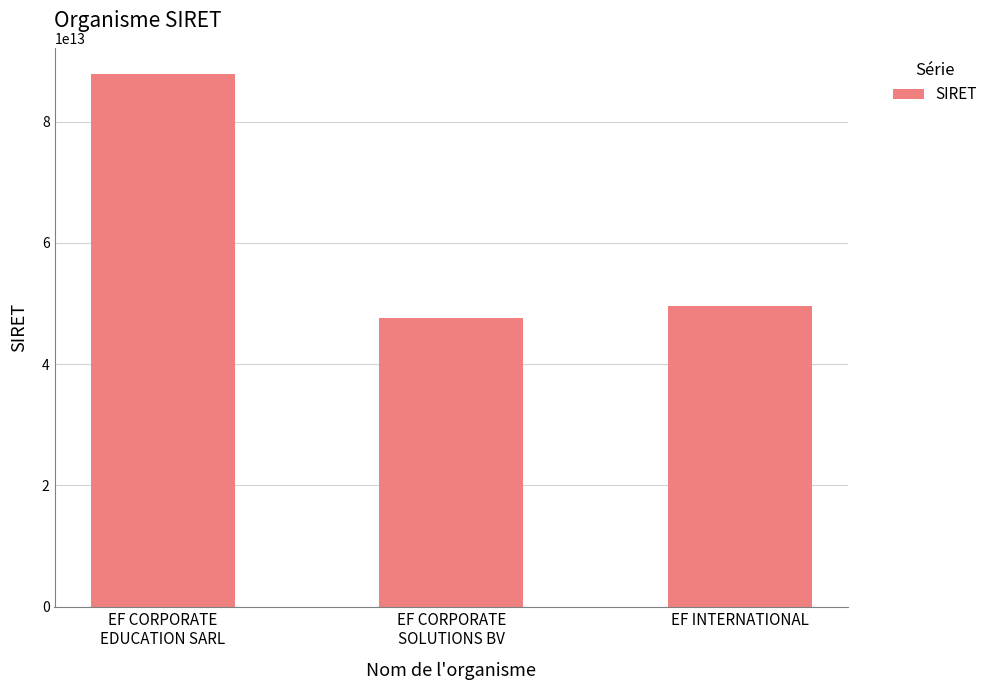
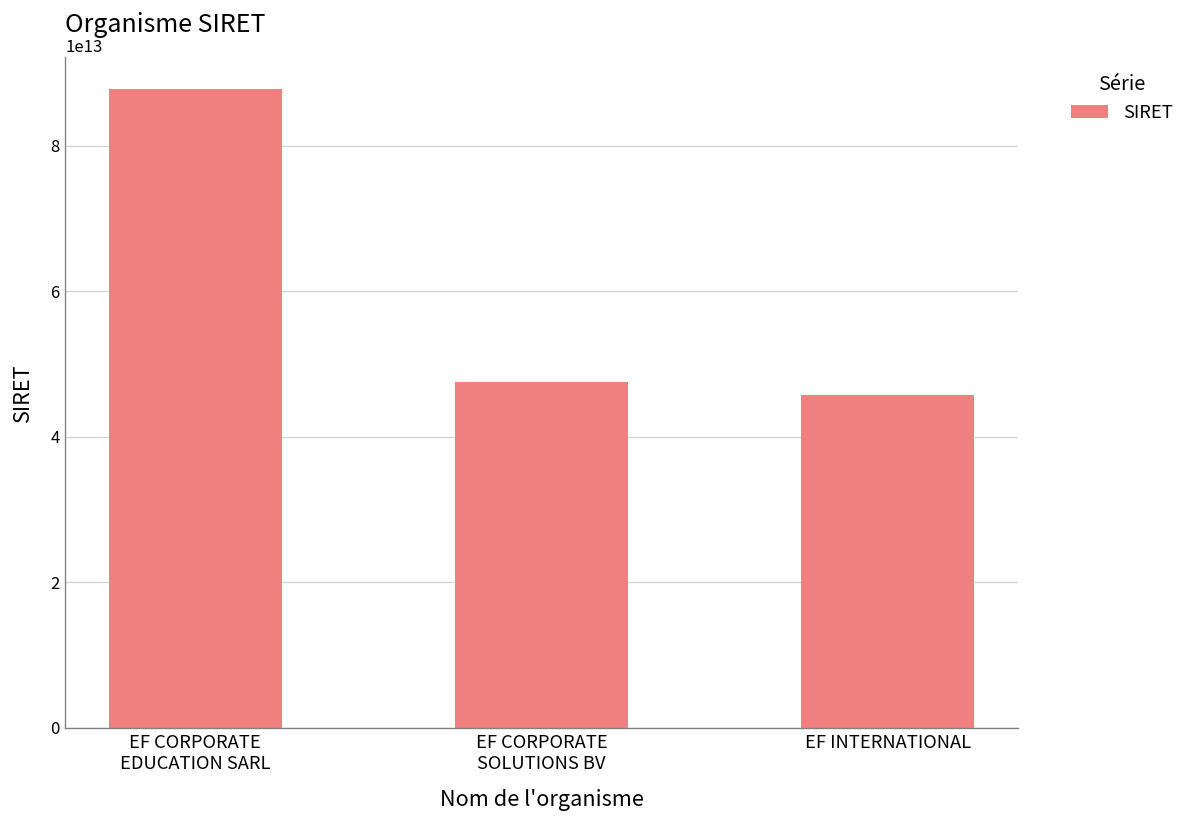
  {
    "EF CORPORATE EDUCATION SARL": 88000000000000,
    "EF CORPORATE SOLUTIONS BV": 48000000000000,
-   "EF INTERNATIONAL": 50000000000000
+   "EF INTERNATIONAL": 46000000000000
  }
